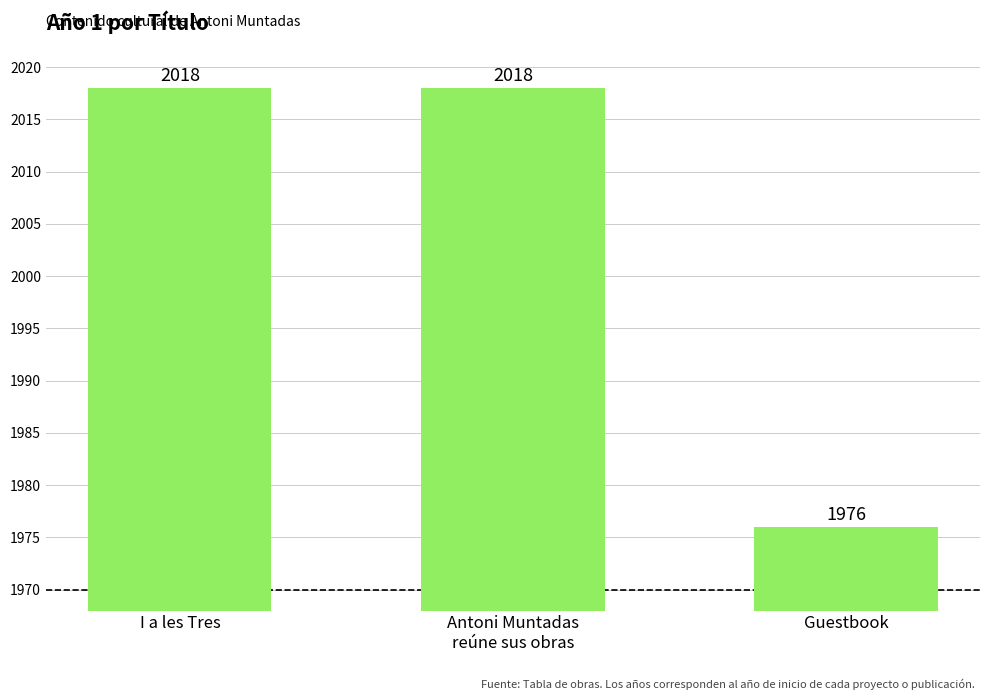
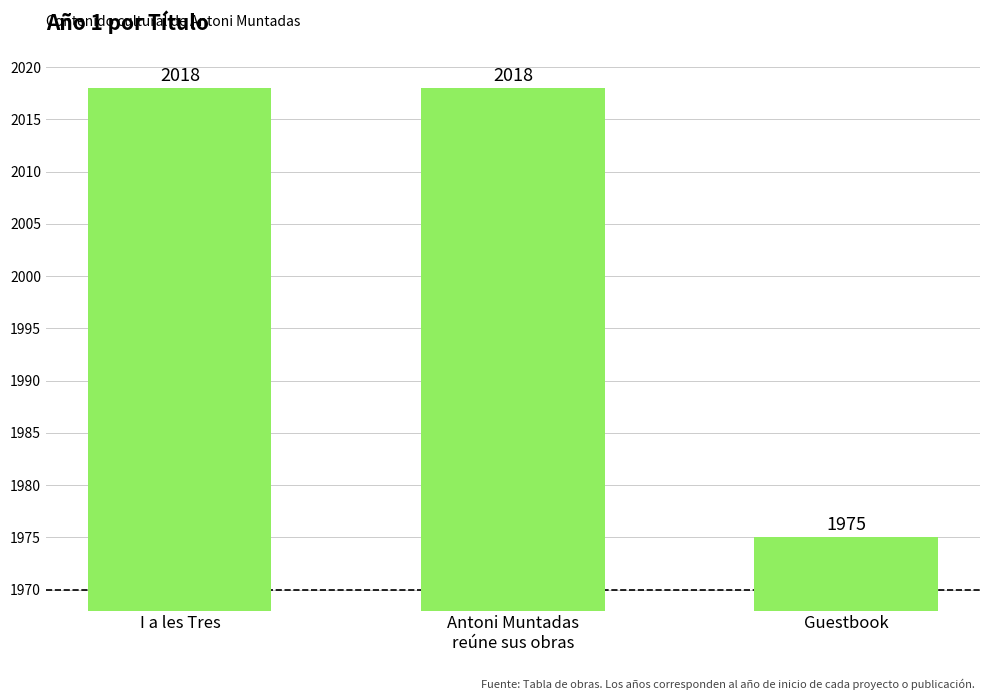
  {
    "I a les Tres": 2018,
    "Antoni Muntadas reúne sus obras": 2018,
-   "Guestbook": 1976
+   "Guestbook": 1975
  }
